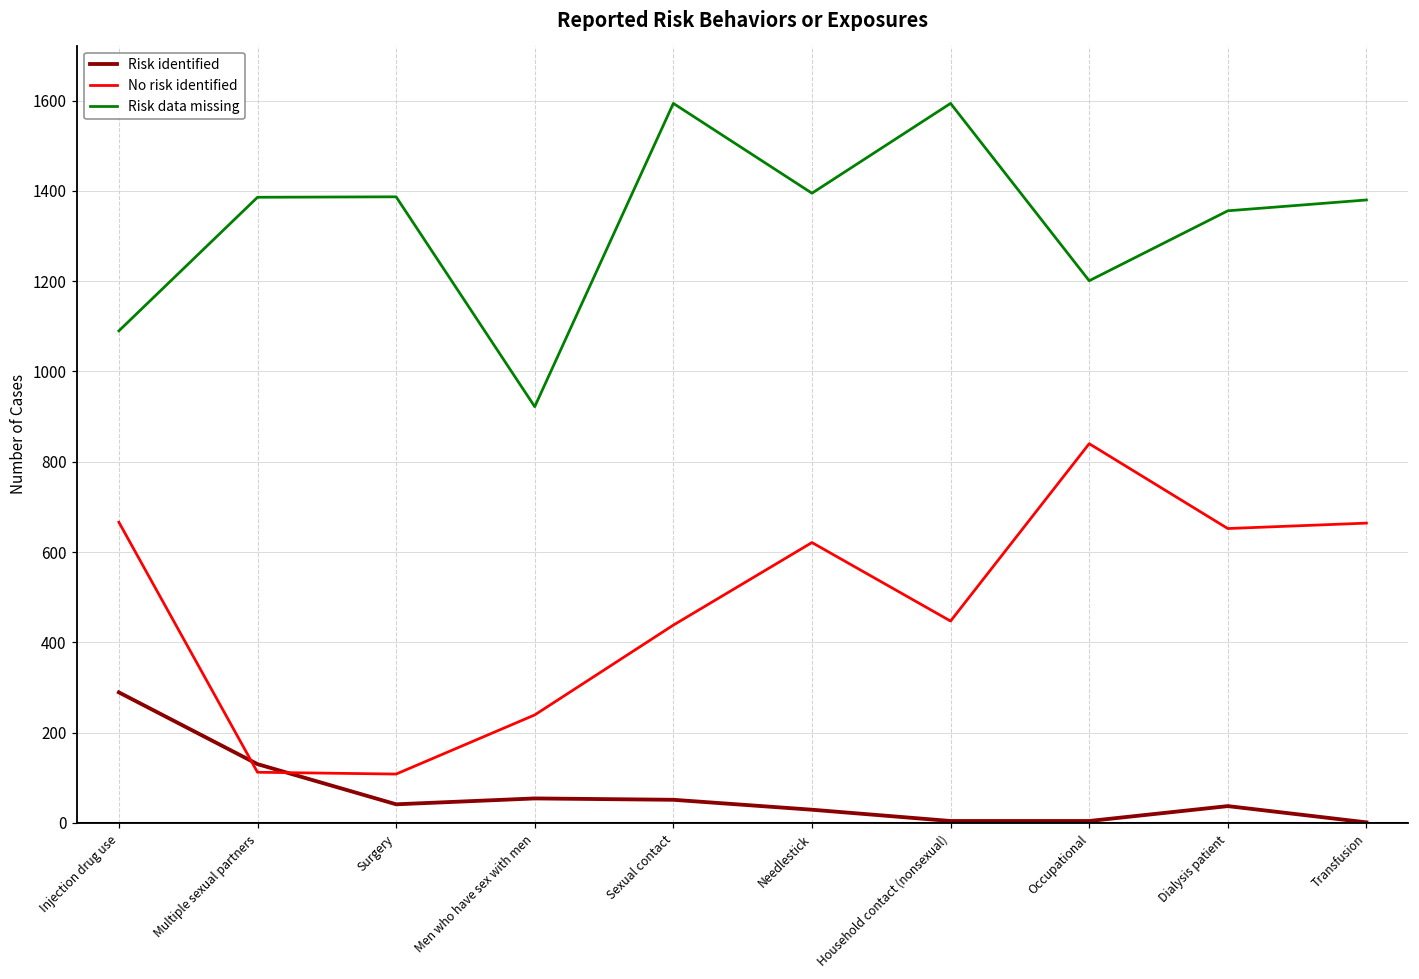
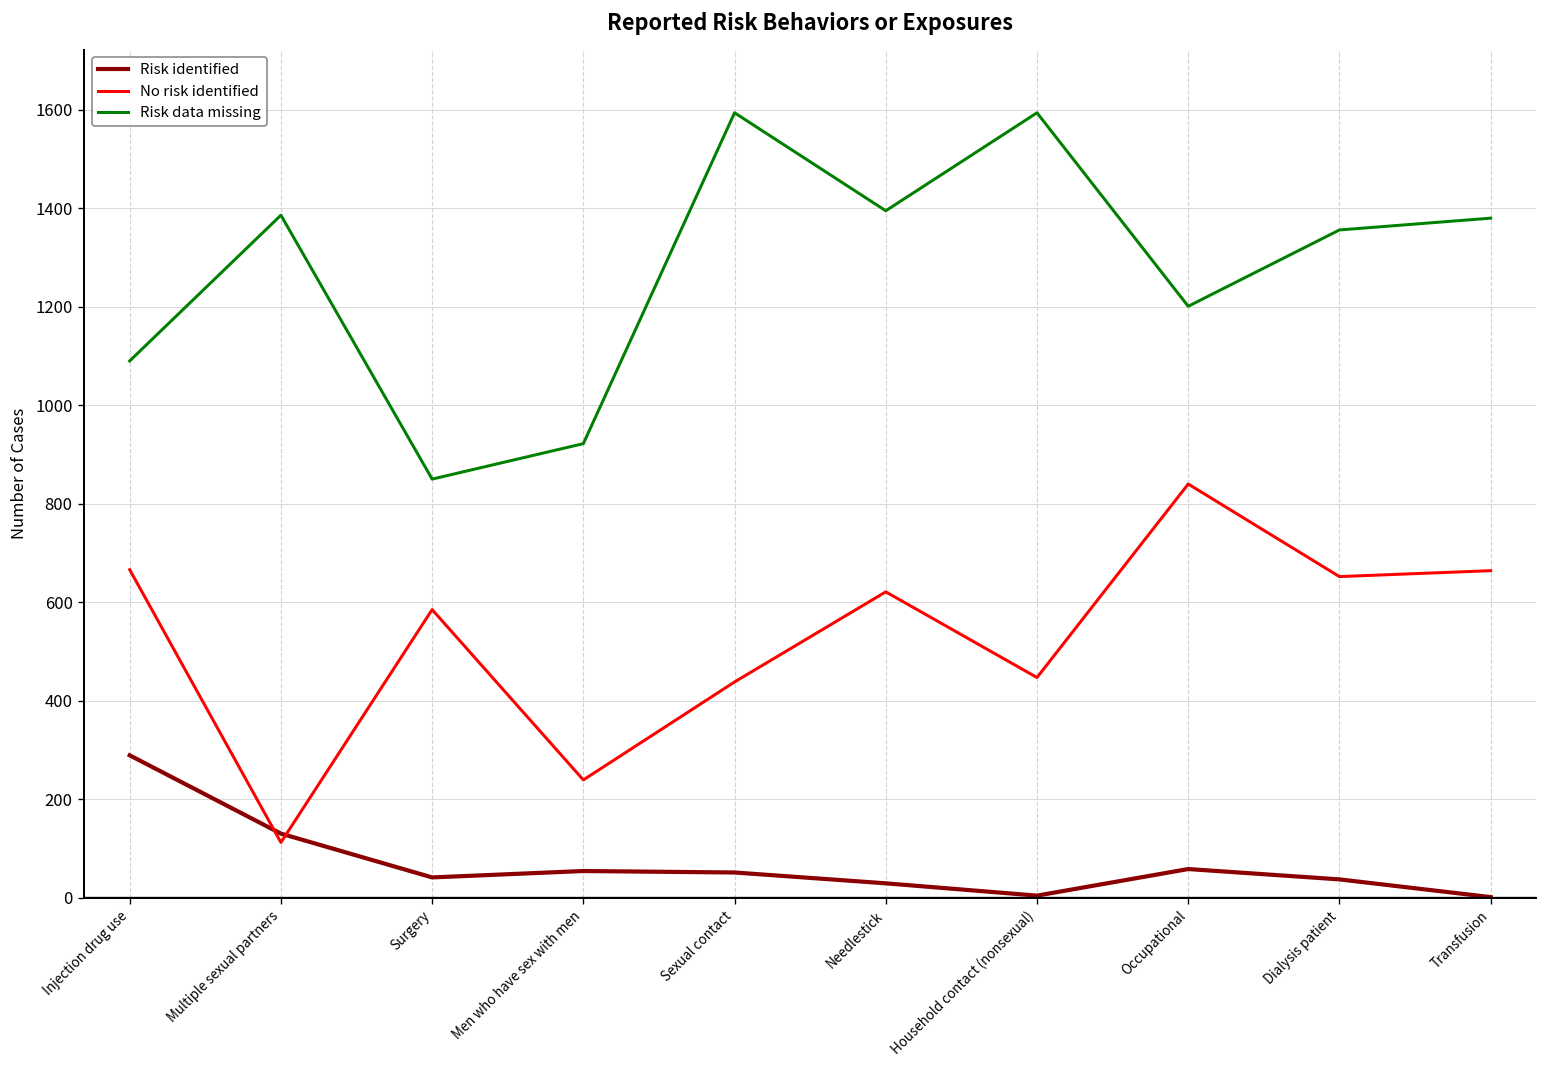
  {
    "Risk identified": {
      "Injection drug use": 290,
      "Multiple sexual partners": 130,
      "Surgery": 40,
      "Men who have sex with men": 50,
      "Sexual contact": 50,
      "Needlestick": 30,
      "Household contact (nonsexual)": 0,
-     "Occupational": 0,
+     "Occupational": 60,
      "Dialysis patient": 40,
      "Transfusion": 0
    },
    "No risk identified": {
      "Injection drug use": 670,
      "Multiple sexual partners": 110,
-     "Surgery": 110,
+     "Surgery": 590,
      "Men who have sex with men": 240,
      "Sexual contact": 440,
      "Needlestick": 620,
      "Household contact (nonsexual)": 450,
      "Occupational": 840,
      "Dialysis patient": 650,
      "Transfusion": 660
    },
    "Risk data missing": {
      "Injection drug use": 1090,
      "Multiple sexual partners": 1390,
-     "Surgery": 1390,
+     "Surgery": 850,
      "Men who have sex with men": 920,
      "Sexual contact": 1590,
      "Needlestick": 1400,
      "Household contact (nonsexual)": 1590,
      "Occupational": 1200,
      "Dialysis patient": 1360,
      "Transfusion": 1380
    }
  }
